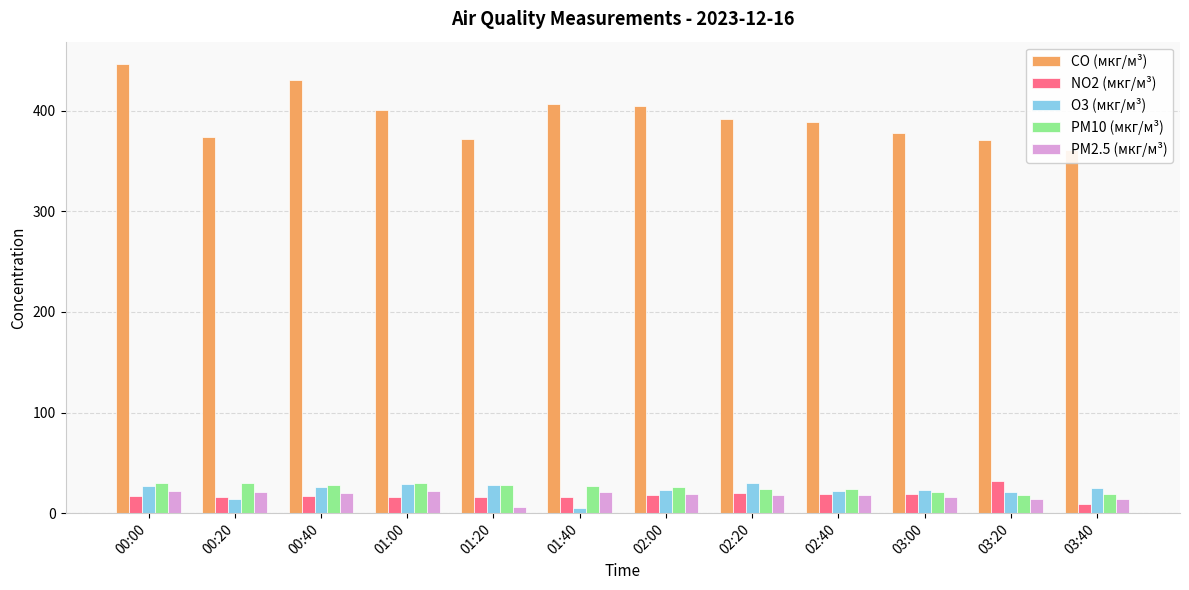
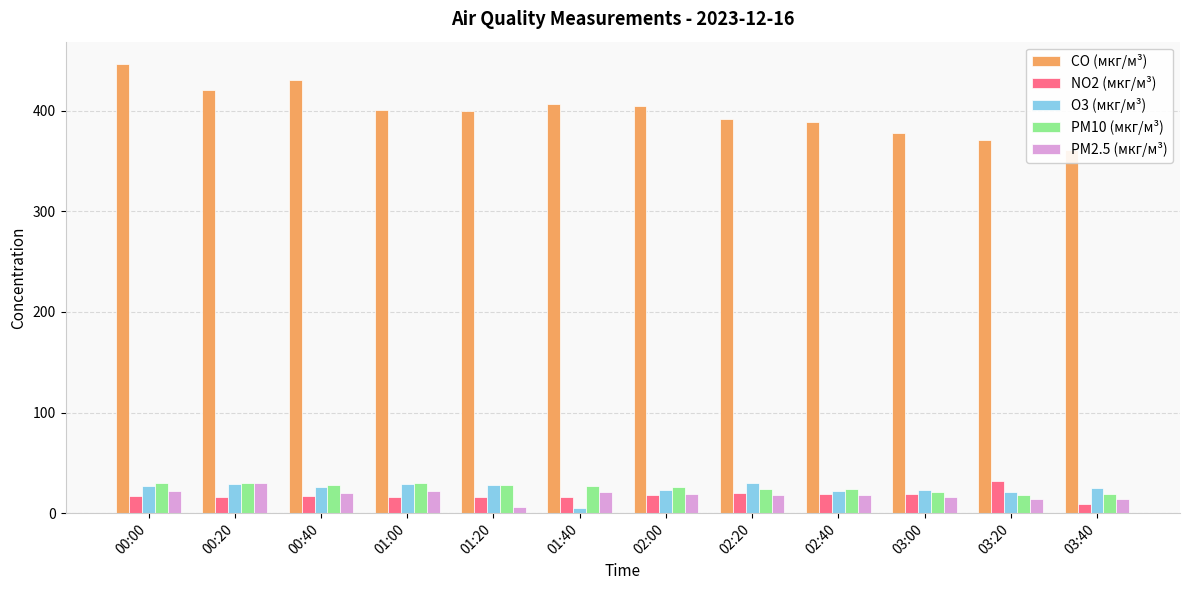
  {
    "CO (мкг/м³)": {
      "00:00": 446,
-     "00:20": 373,
+     "00:20": 420,
      "00:40": 431,
      "01:00": 401,
-     "01:20": 372,
+     "01:20": 400,
      "01:40": 407,
      "02:00": 404,
      "02:20": 392,
      "02:40": 389,
      "03:00": 378,
      "03:20": 371
    },
    "NO2 (мкг/м³)": {
      "00:00": 17,
      "00:20": 16,
      "00:40": 17,
      "01:00": 16,
      "01:20": 16,
      "01:40": 16,
      "02:00": 18,
      "02:20": 20,
      "02:40": 19,
      "03:00": 19,
      "03:20": 32,
      "03:40": 9
    },
    "O3 (мкг/м³)": {
      "00:00": 27,
-     "00:20": 14,
+     "00:20": 29,
      "00:40": 26,
      "01:00": 29,
      "01:20": 28,
      "01:40": 6,
      "02:00": 23,
      "02:20": 30,
      "02:40": 22,
      "03:00": 23,
      "03:20": 21,
      "03:40": 25
    },
    "PM10 (мкг/м³)": {
      "00:00": 30,
      "00:20": 30,
      "00:40": 28,
      "01:00": 30,
      "01:20": 28,
      "01:40": 27,
      "02:00": 26,
      "02:20": 24,
      "02:40": 24,
      "03:00": 21,
      "03:20": 18,
      "03:40": 19
    },
    "PM2.5 (мкг/м³)": {
      "00:00": 22,
-     "00:20": 21,
+     "00:20": 30,
      "00:40": 20,
      "01:00": 22,
      "01:20": 6,
      "01:40": 21,
      "02:00": 19,
      "02:20": 18,
      "02:40": 18,
      "03:00": 16,
      "03:20": 14,
      "03:40": 14
    }
  }
